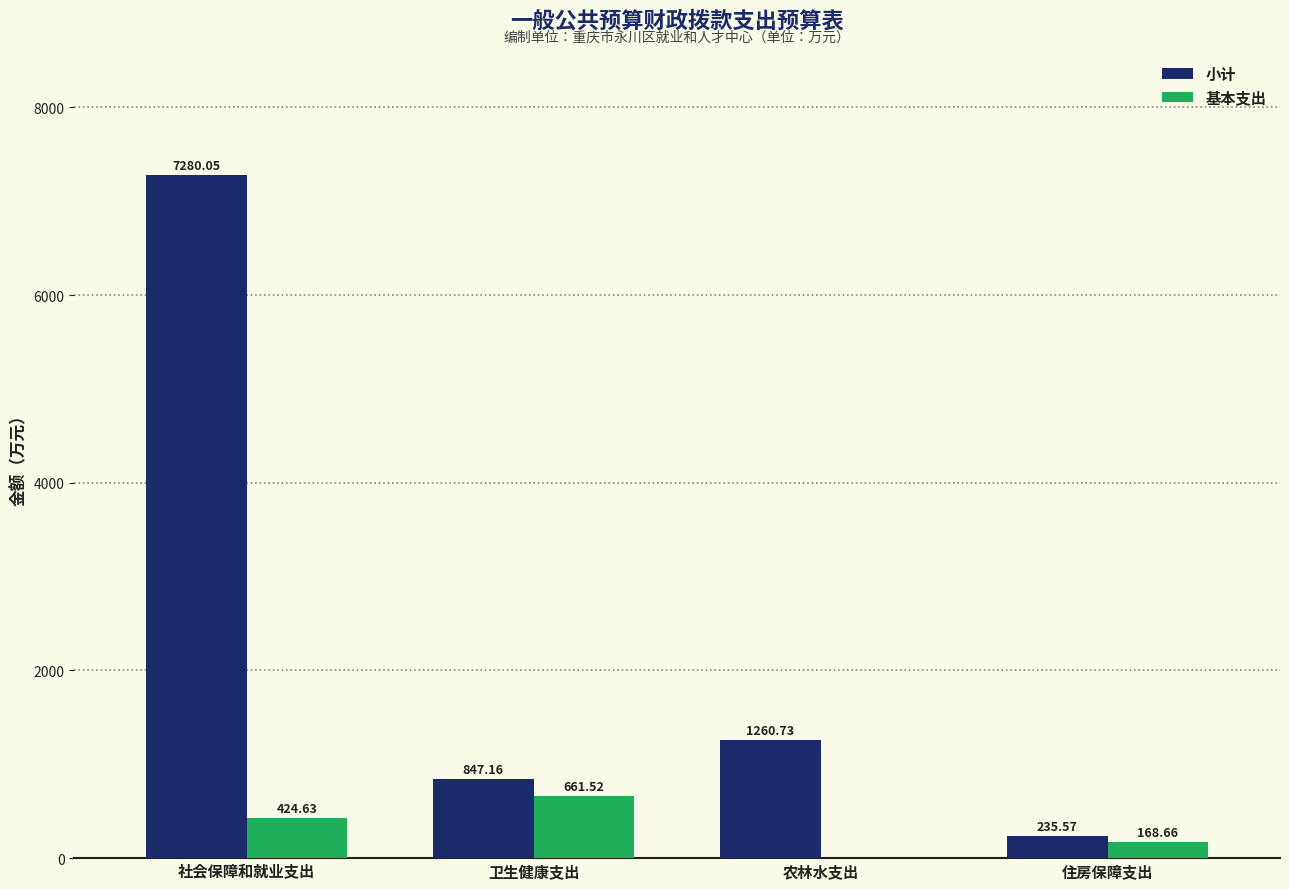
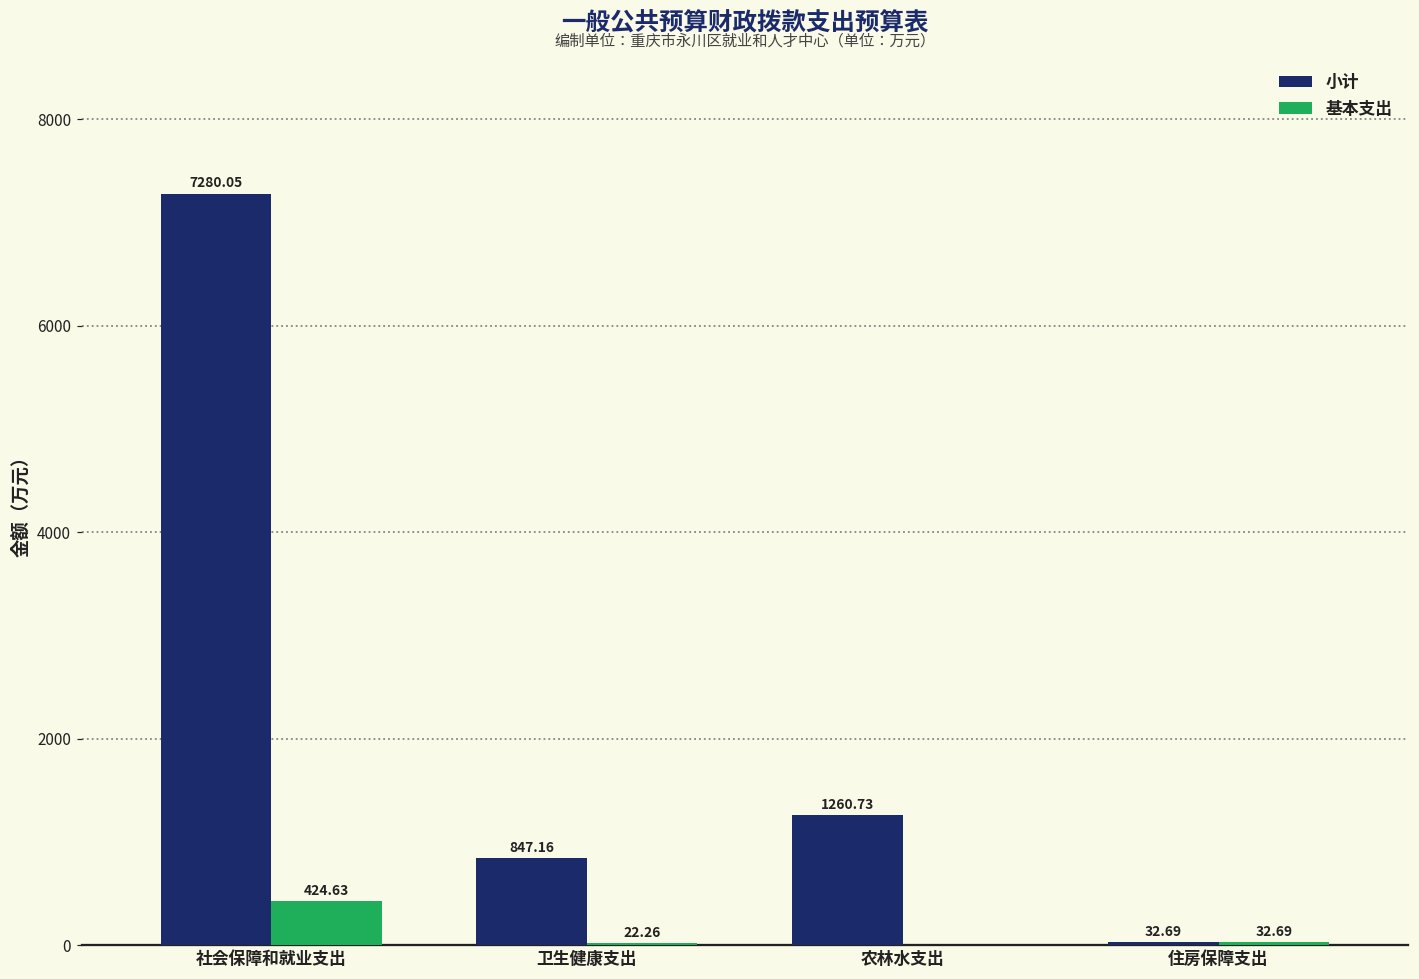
  {
    "小计": {
      "社会保障和就业支出": 7280.05,
      "卫生健康支出": 847.16,
      "农林水支出": 1260.73,
-     "住房保障支出": 235.57
+     "住房保障支出": 32.69
    },
    "基本支出": {
      "社会保障和就业支出": 424.63,
-     "卫生健康支出": 661.52,
-     "住房保障支出": 168.66
+     "卫生健康支出": 22.26,
+     "住房保障支出": 32.69
    }
  }
